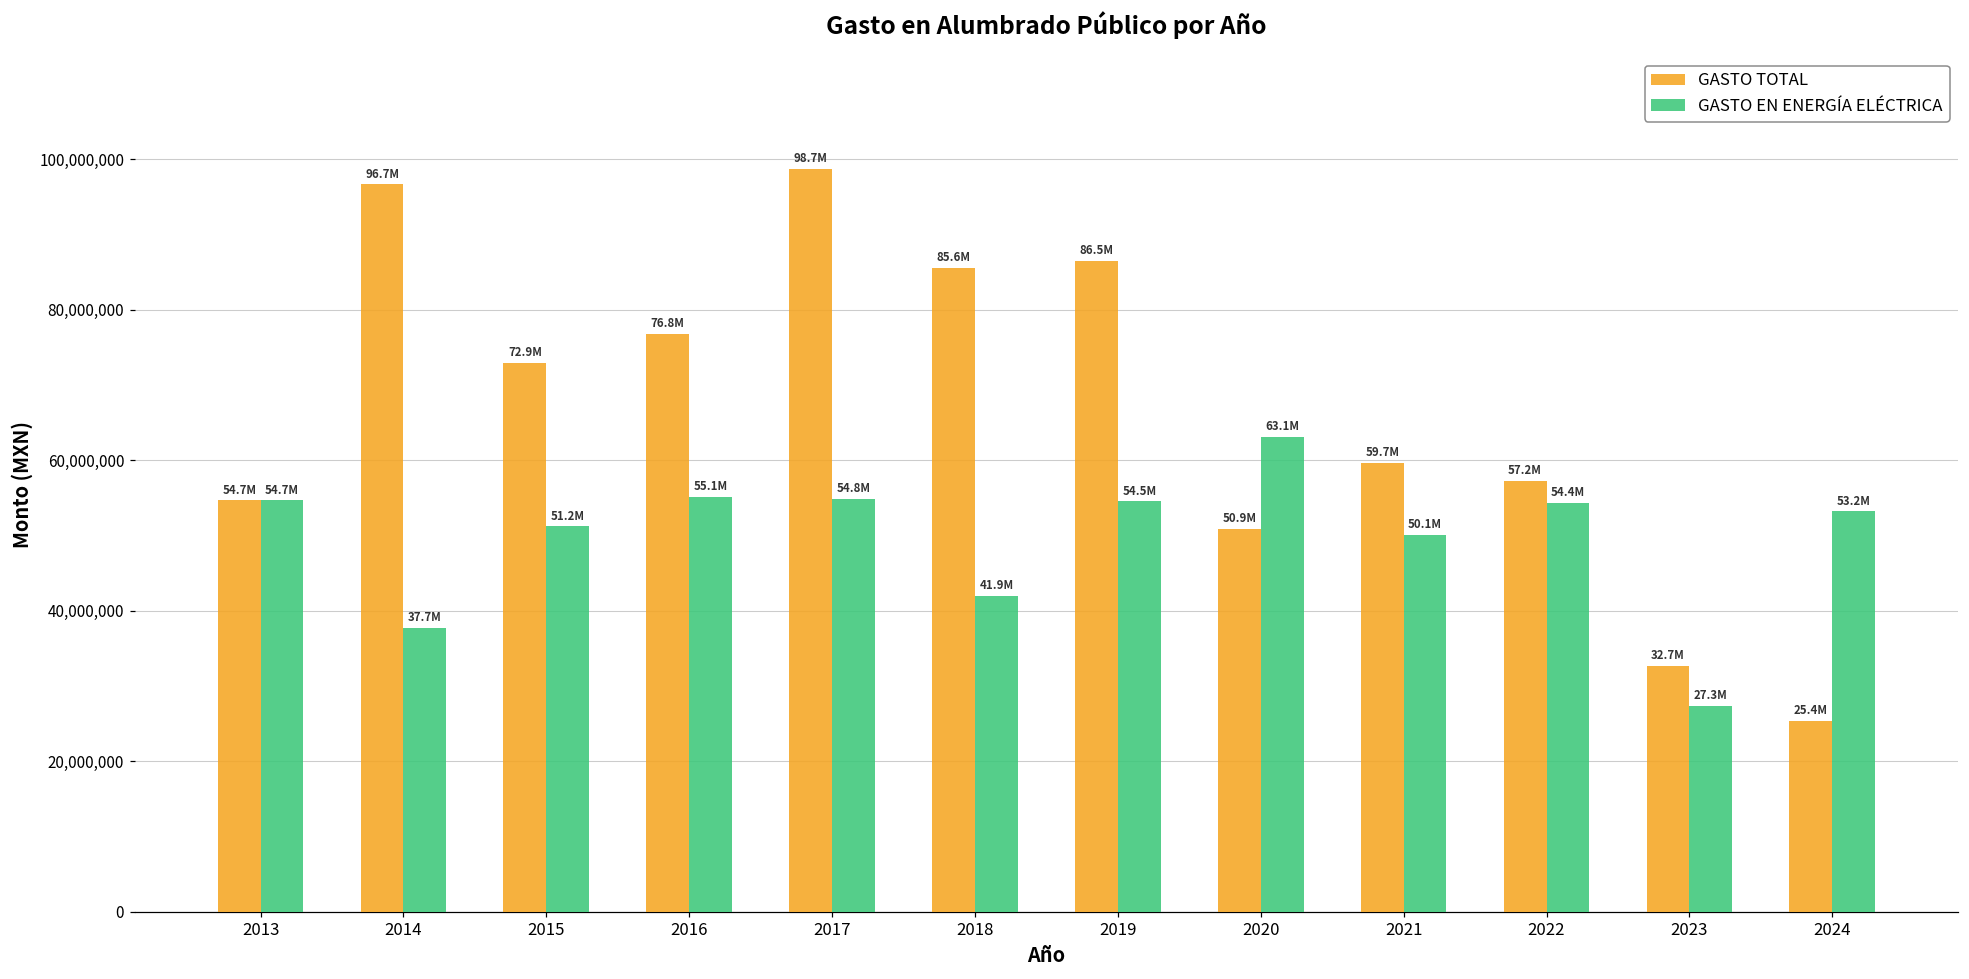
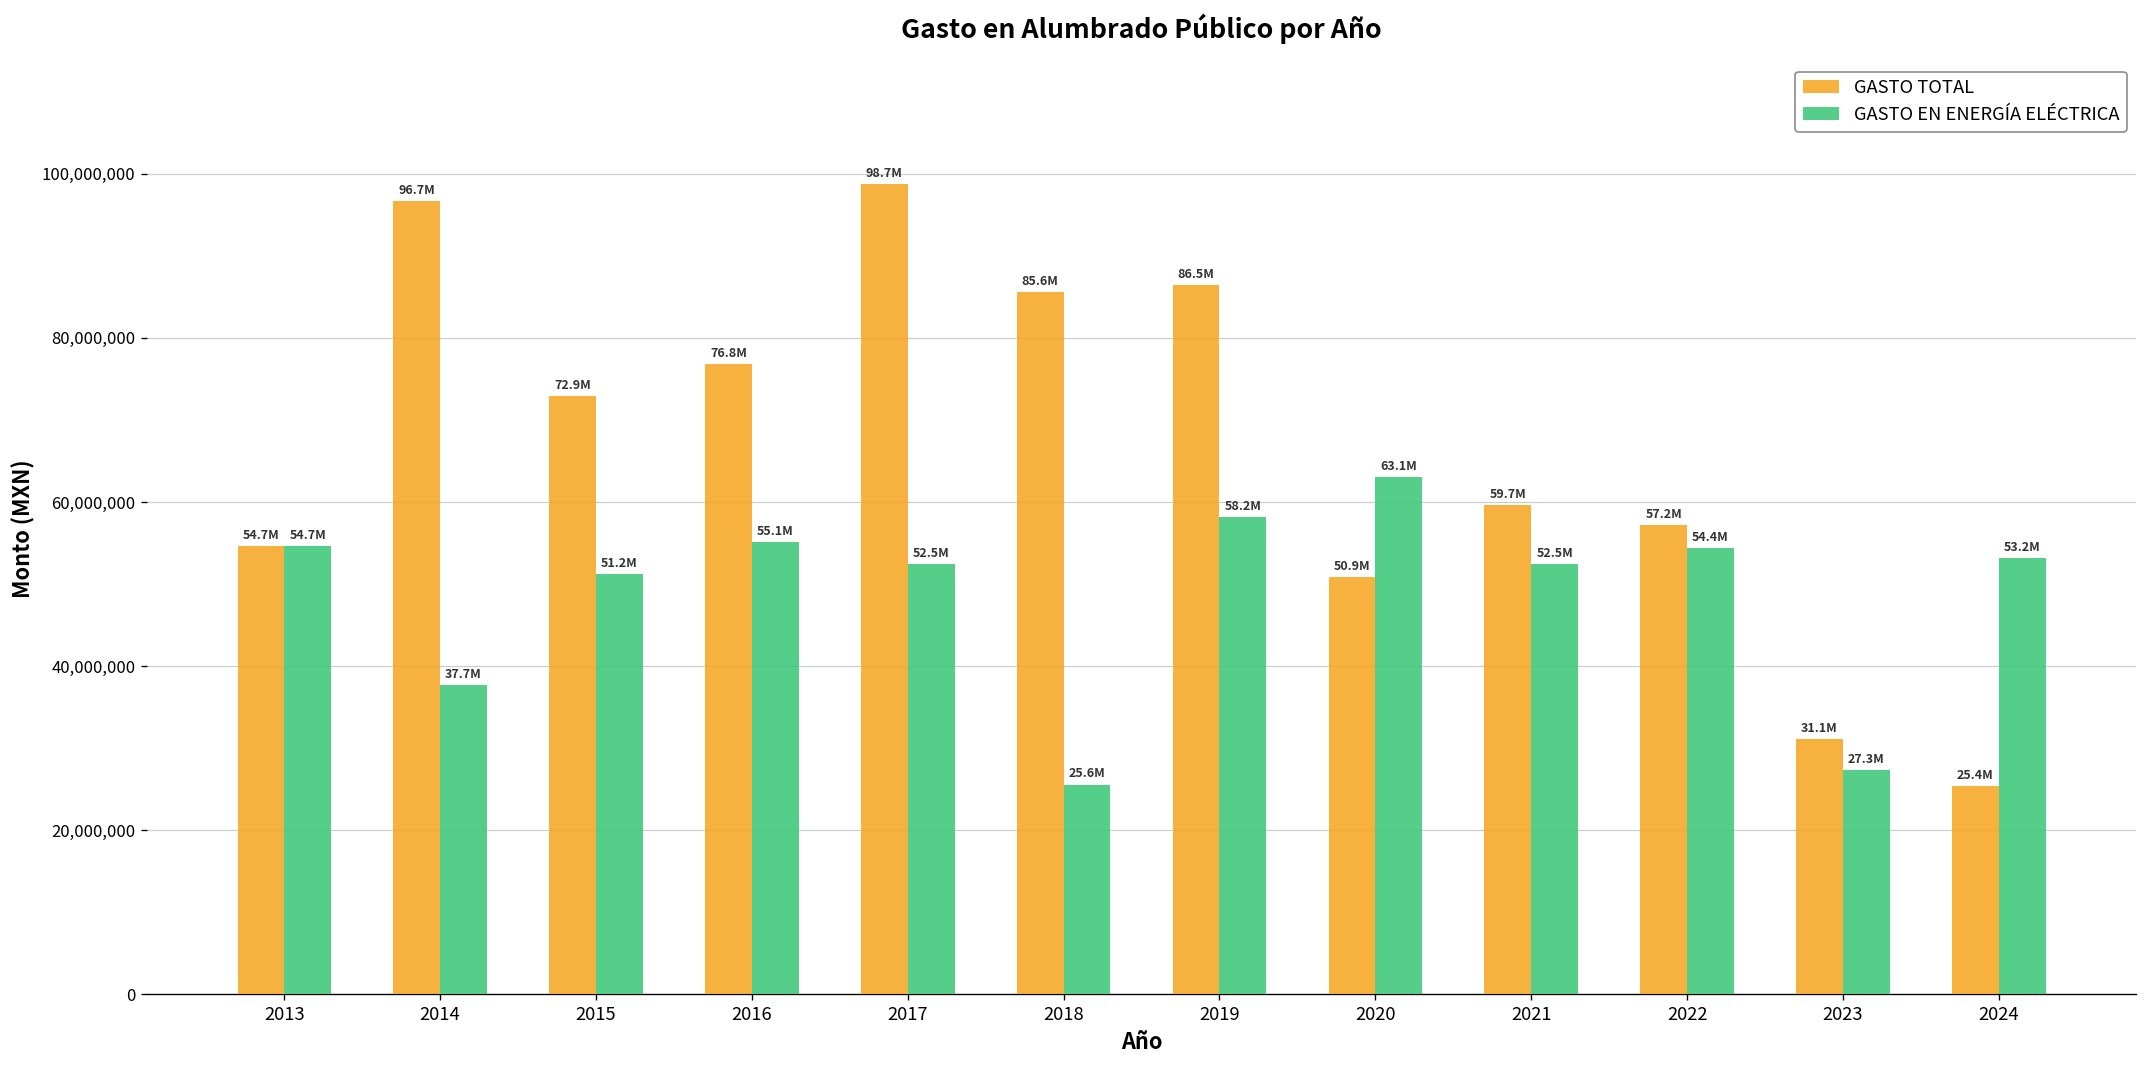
  {
    "GASTO TOTAL": {
      "2013": "54.7M",
      "2014": "96.7M",
      "2015": "72.9M",
      "2016": "76.8M",
      "2017": "98.7M",
      "2018": "85.6M",
      "2019": "86.5M",
      "2020": "50.9M",
      "2021": "59.7M",
      "2022": "57.2M",
-     "2023": "32.7M",
+     "2023": "31.1M",
      "2024": "25.4M"
    },
    "GASTO EN ENERGÍA ELÉCTRICA": {
      "2013": "54.7M",
      "2014": "37.7M",
      "2015": "51.2M",
      "2016": "55.1M",
-     "2017": "54.8M",
-     "2018": "41.9M",
-     "2019": "54.5M",
+     "2017": "52.5M",
+     "2018": "25.6M",
+     "2019": "58.2M",
      "2020": "63.1M",
-     "2021": "50.1M",
+     "2021": "52.5M",
      "2022": "54.4M",
      "2023": "27.3M",
      "2024": "53.2M"
    }
  }
